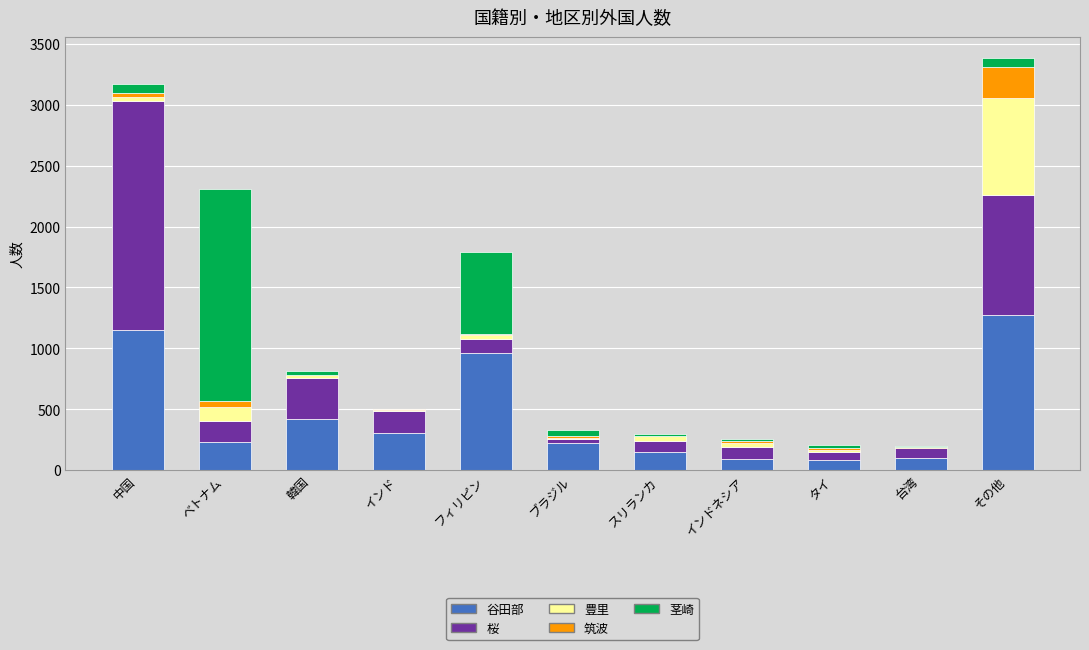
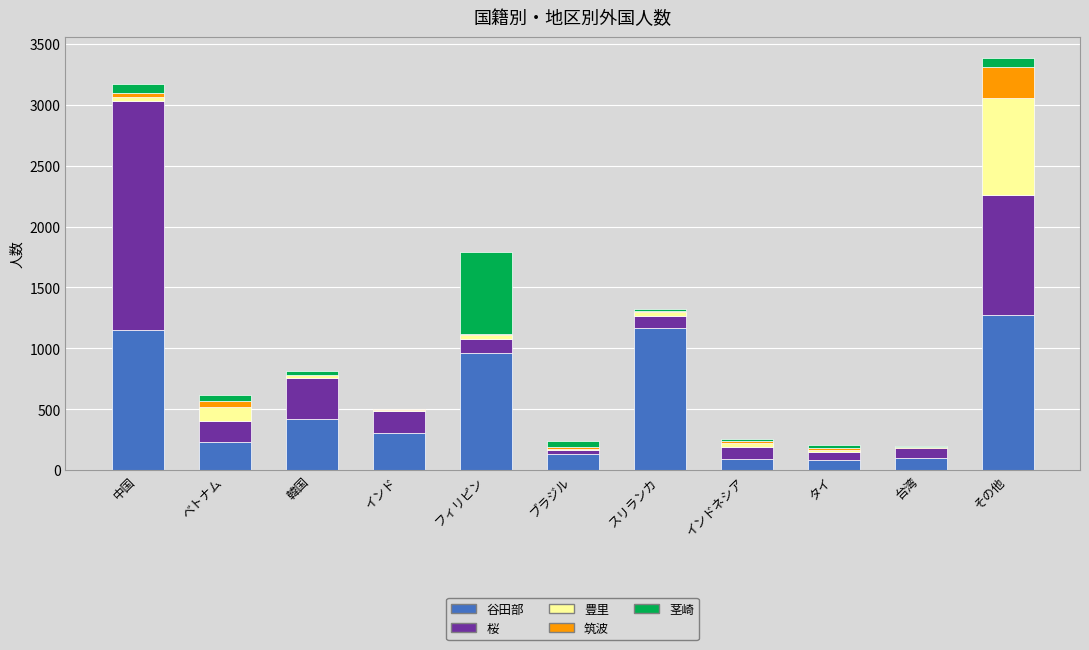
  {
    "谷田部": {
      "中国": 1150,
      "ベトナム": 230,
      "韓国": 420,
      "インド": 300,
      "フィリピン": 970,
-     "ブラジル": 220,
-     "スリランカ": 150,
+     "ブラジル": 130,
+     "スリランカ": 1170,
      "インドネシア": 90,
      "タイ": 80,
      "台湾": 100,
      "その他": 1280
    },
    "桜": {
      "中国": 1880,
      "ベトナム": 170,
      "韓国": 340,
      "インド": 190,
      "フィリピン": 110,
      "ブラジル": 30,
      "スリランカ": 90,
      "インドネシア": 100,
      "タイ": 70,
      "台湾": 80,
      "その他": 990
    },
    "豊里": {
      "中国": 40,
      "ベトナム": 120,
      "韓国": 20,
      "フィリピン": 30,
      "スリランカ": 40,
      "インドネシア": 30,
      "その他": 790
    },
    "筑波": {
      "中国": 30,
      "ベトナム": 50,
      "その他": 250
    },
    "茎崎": {
      "中国": 80,
-     "ベトナム": 1740,
+     "ベトナム": 50,
      "韓国": 30,
      "インド": 0,
      "フィリピン": 670,
      "ブラジル": 50,
      "タイ": 30,
      "その他": 80
    }
  }
